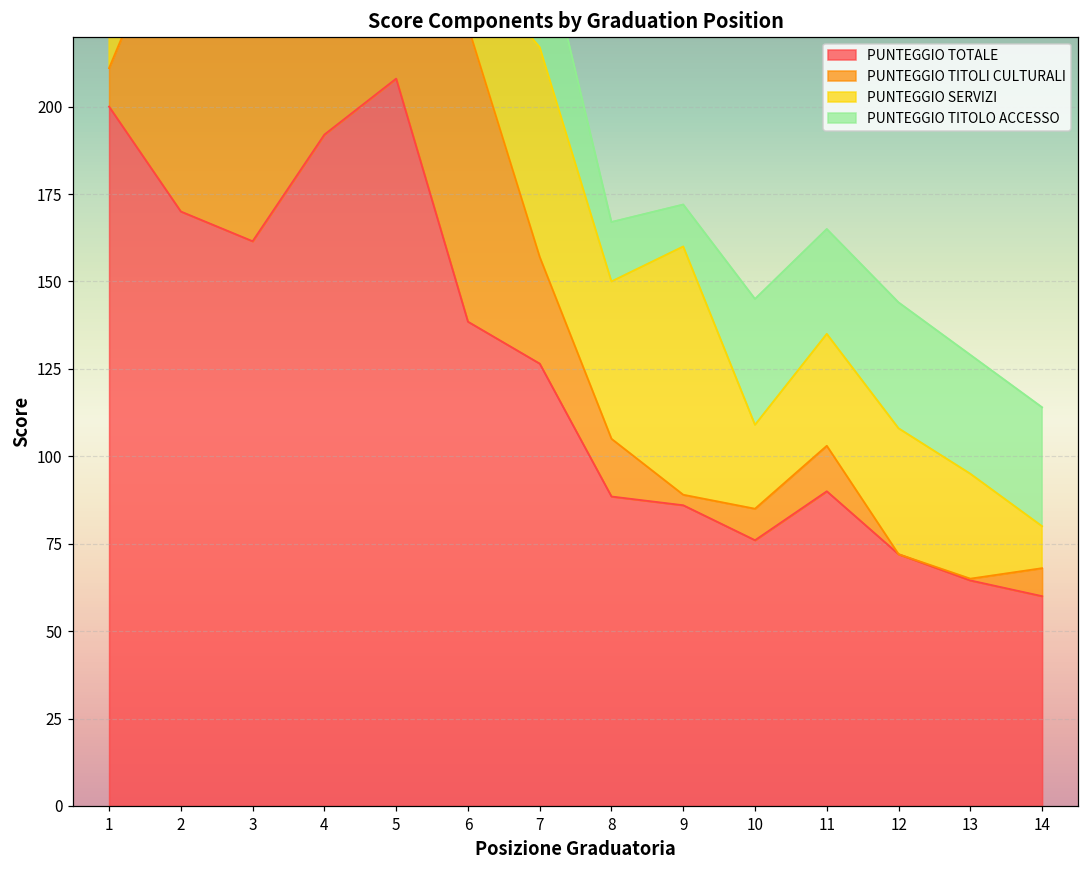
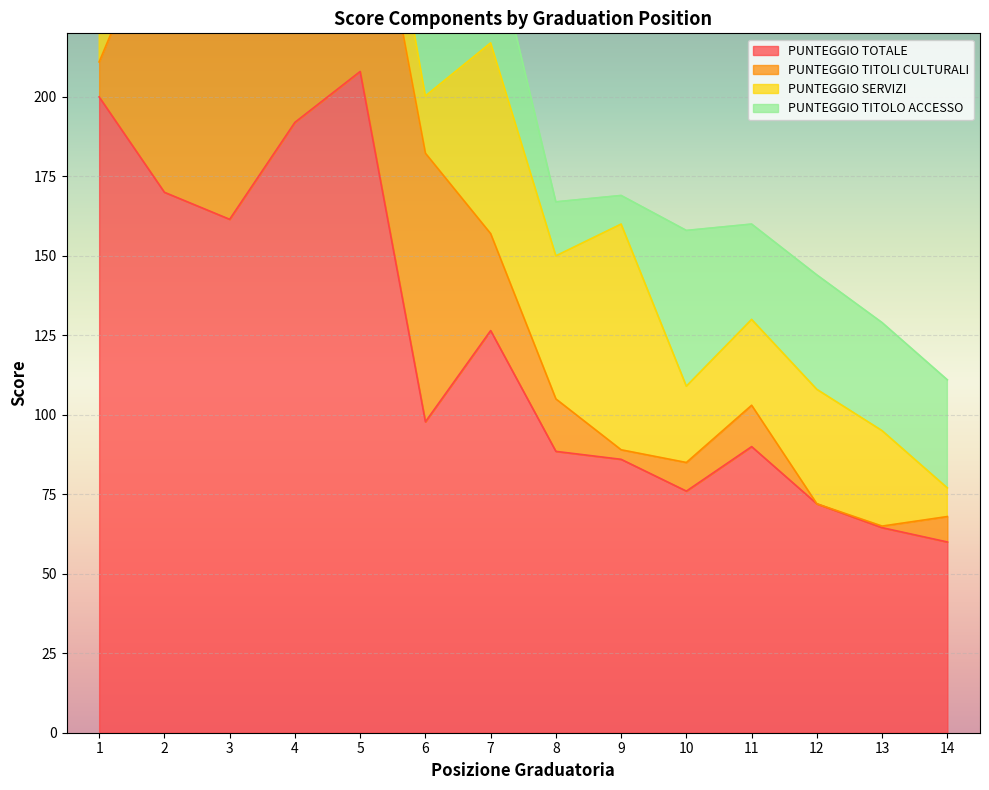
  {
    "PUNTEGGIO TOTALE": {
      "1": 200,
      "2": 170,
      "3": 162,
      "4": 192,
      "5": 208,
-     "6": 139,
+     "6": 98,
      "7": 127,
      "8": 89,
      "9": 86,
      "10": 76,
      "11": 90,
      "14": 60
    },
    "PUNTEGGIO TITOLI CULTURALI": {
      "1": 11,
      "7": 31,
      "8": 17,
      "9": 3,
      "10": 9,
      "11": 13,
      "14": 8
    },
    "PUNTEGGIO SERVIZI": {
      "7": 60,
      "8": 45,
      "9": 71,
      "10": 24,
-     "11": 32,
+     "11": 27,
      "12": 36,
      "13": 30,
-     "14": 12
+     "14": 9
    },
    "PUNTEGGIO TITOLO ACCESSO": {
      "8": 17,
-     "9": 12,
-     "10": 36,
+     "9": 9,
+     "10": 49,
      "11": 30,
      "12": 36,
      "13": 34,
      "14": 34
    }
  }
